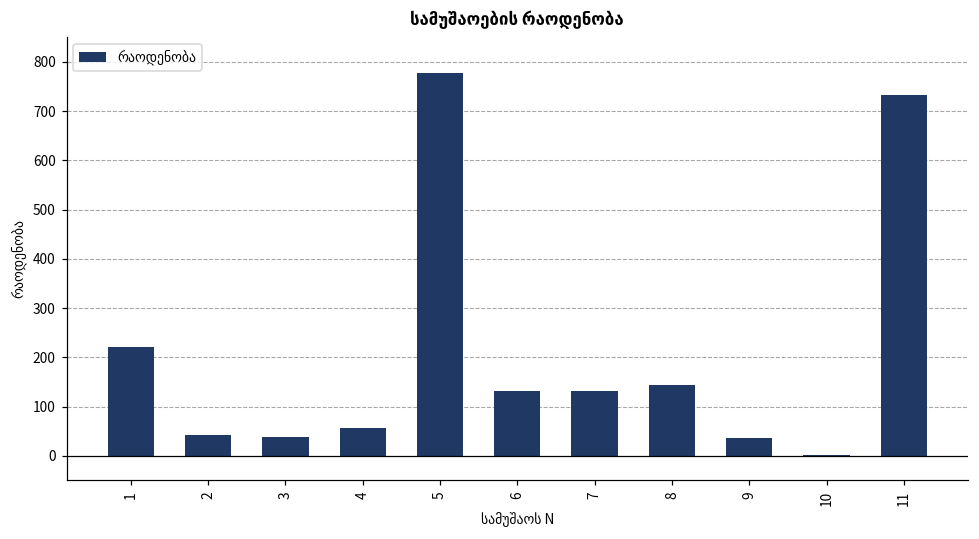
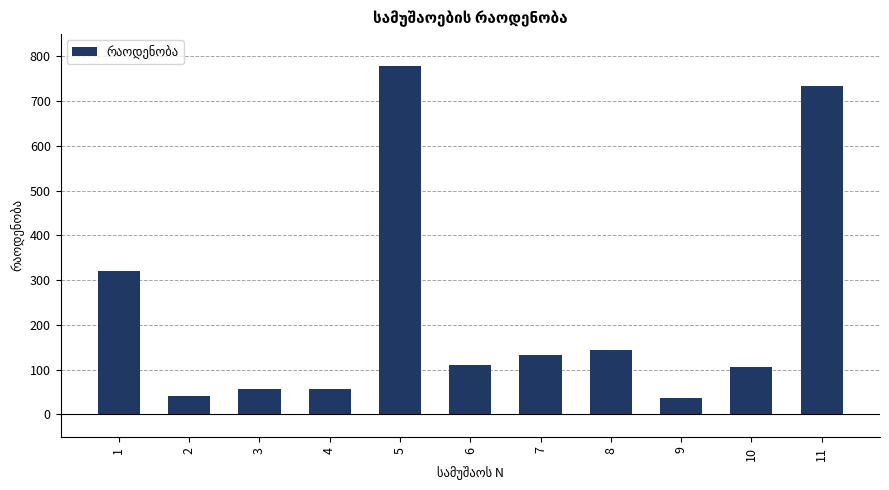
  {
-   "1": 220,
+   "1": 320,
    "2": 40,
-   "3": 40,
+   "3": 60,
    "4": 60,
    "5": 780,
-   "6": 130,
+   "6": 110,
    "7": 130,
    "8": 140,
    "9": 40,
-   "10": 0,
+   "10": 110,
    "11": 730
  }
